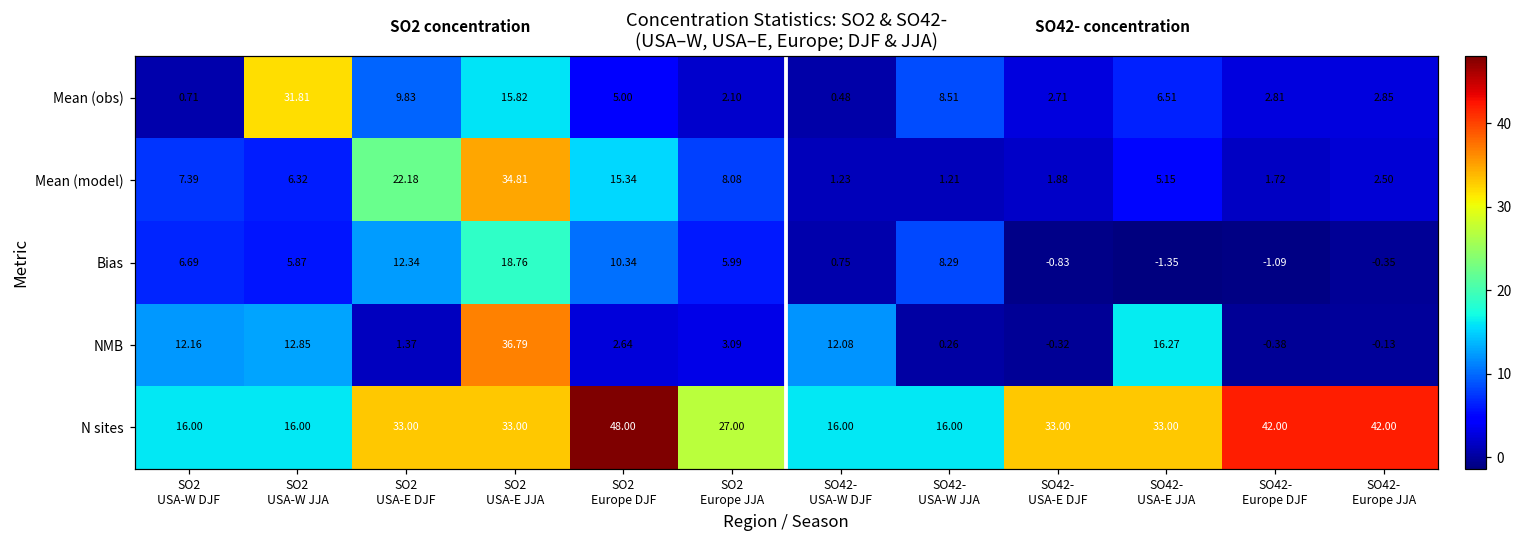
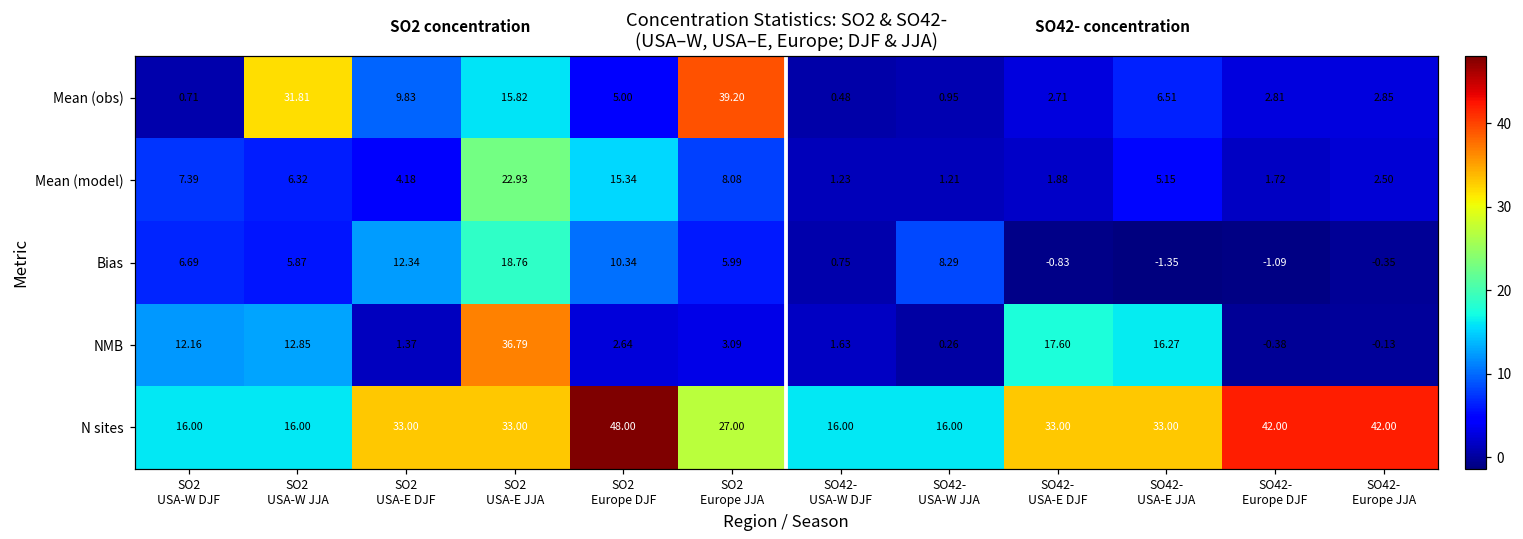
  {
    "Mean (obs)": {
      "SO2 USA-W DJF": 0.71,
      "SO2 USA-W JJA": 31.81,
      "SO2 USA-E DJF": 9.83,
      "SO2 USA-E JJA": 15.82,
      "SO2 Europe DJF": 5.00,
-     "SO2 Europe JJA": 2.10,
+     "SO2 Europe JJA": 39.20,
      "SO42- USA-W DJF": 0.48,
-     "SO42- USA-W JJA": 8.51,
+     "SO42- USA-W JJA": 0.95,
      "SO42- USA-E DJF": 2.71,
      "SO42- USA-E JJA": 6.51,
      "SO42- Europe DJF": 2.81,
      "SO42- Europe JJA": 2.85
    },
    "Mean (model)": {
      "SO2 USA-W DJF": 7.39,
      "SO2 USA-W JJA": 6.32,
-     "SO2 USA-E DJF": 22.18,
-     "SO2 USA-E JJA": 34.81,
+     "SO2 USA-E DJF": 4.18,
+     "SO2 USA-E JJA": 22.93,
      "SO2 Europe DJF": 15.34,
      "SO2 Europe JJA": 8.08,
      "SO42- USA-W DJF": 1.23,
      "SO42- USA-W JJA": 1.21,
      "SO42- USA-E DJF": 1.88,
      "SO42- USA-E JJA": 5.15,
      "SO42- Europe DJF": 1.72,
      "SO42- Europe JJA": 2.50
    },
    "Bias": {
      "SO2 USA-W DJF": 6.69,
      "SO2 USA-W JJA": 5.87,
      "SO2 USA-E DJF": 12.34,
      "SO2 USA-E JJA": 18.76,
      "SO2 Europe DJF": 10.34,
      "SO2 Europe JJA": 5.99,
      "SO42- USA-W DJF": 0.75,
      "SO42- USA-W JJA": 8.29,
      "SO42- USA-E DJF": -0.83,
      "SO42- USA-E JJA": -1.35,
      "SO42- Europe DJF": -1.09,
      "SO42- Europe JJA": -0.35
    },
    "NMB": {
      "SO2 USA-W DJF": 12.16,
      "SO2 USA-W JJA": 12.85,
      "SO2 USA-E DJF": 1.37,
      "SO2 USA-E JJA": 36.79,
      "SO2 Europe DJF": 2.64,
      "SO2 Europe JJA": 3.09,
-     "SO42- USA-W DJF": 12.08,
+     "SO42- USA-W DJF": 1.63,
      "SO42- USA-W JJA": 0.26,
-     "SO42- USA-E DJF": -0.32,
+     "SO42- USA-E DJF": 17.60,
      "SO42- USA-E JJA": 16.27,
      "SO42- Europe DJF": -0.38,
      "SO42- Europe JJA": -0.13
    },
    "N sites": {
      "SO2 USA-W DJF": 16.00,
      "SO2 USA-W JJA": 16.00,
      "SO2 USA-E DJF": 33.00,
      "SO2 USA-E JJA": 33.00,
      "SO2 Europe DJF": 48.00,
      "SO2 Europe JJA": 27.00,
      "SO42- USA-W DJF": 16.00,
      "SO42- USA-W JJA": 16.00,
      "SO42- USA-E DJF": 33.00,
      "SO42- USA-E JJA": 33.00,
      "SO42- Europe DJF": 42.00,
      "SO42- Europe JJA": 42.00
    }
  }
